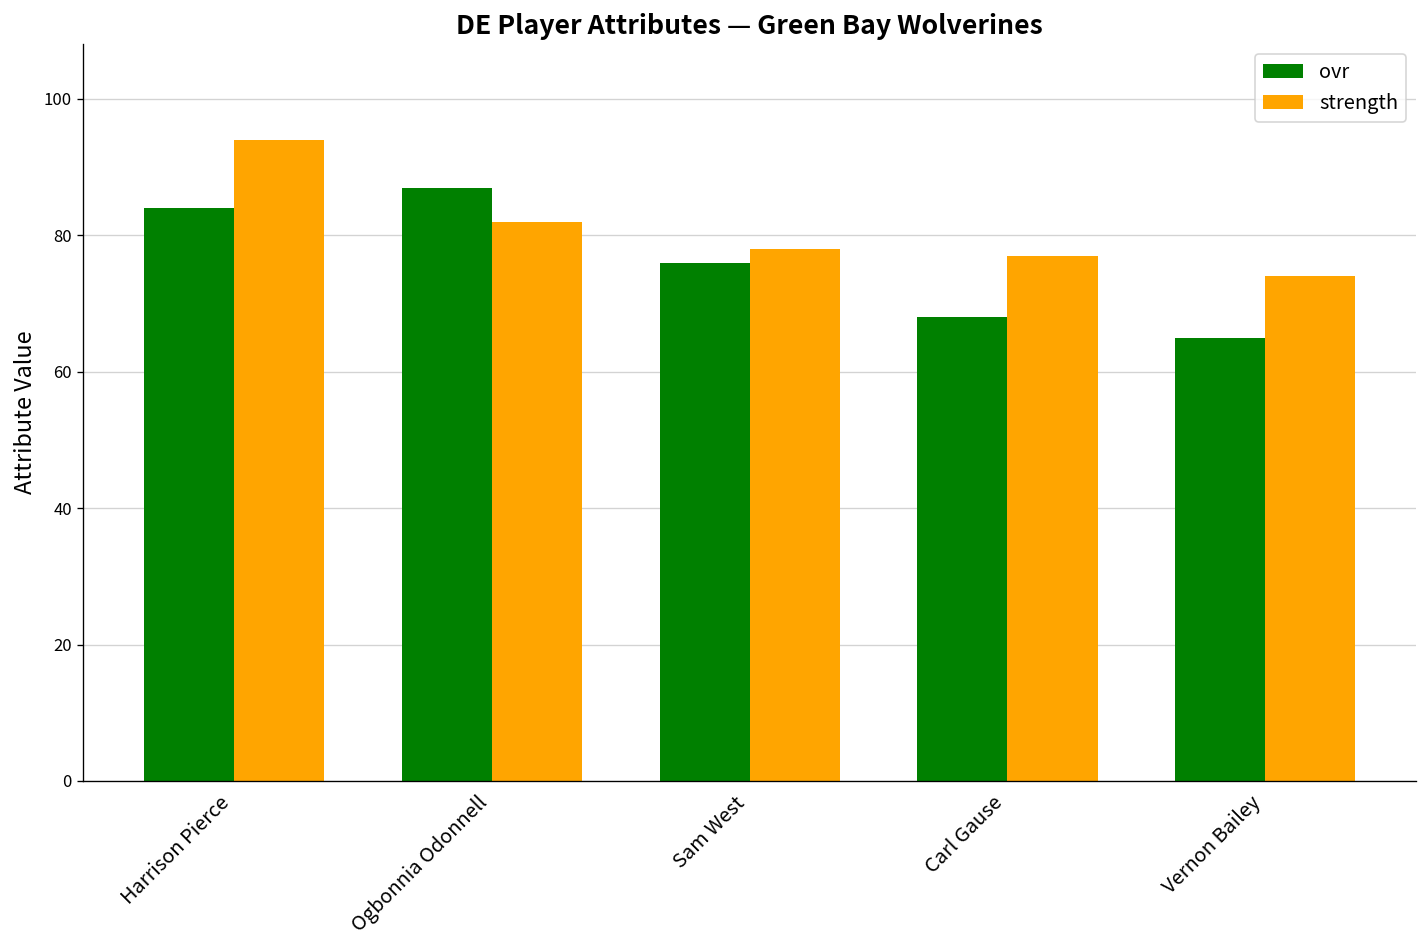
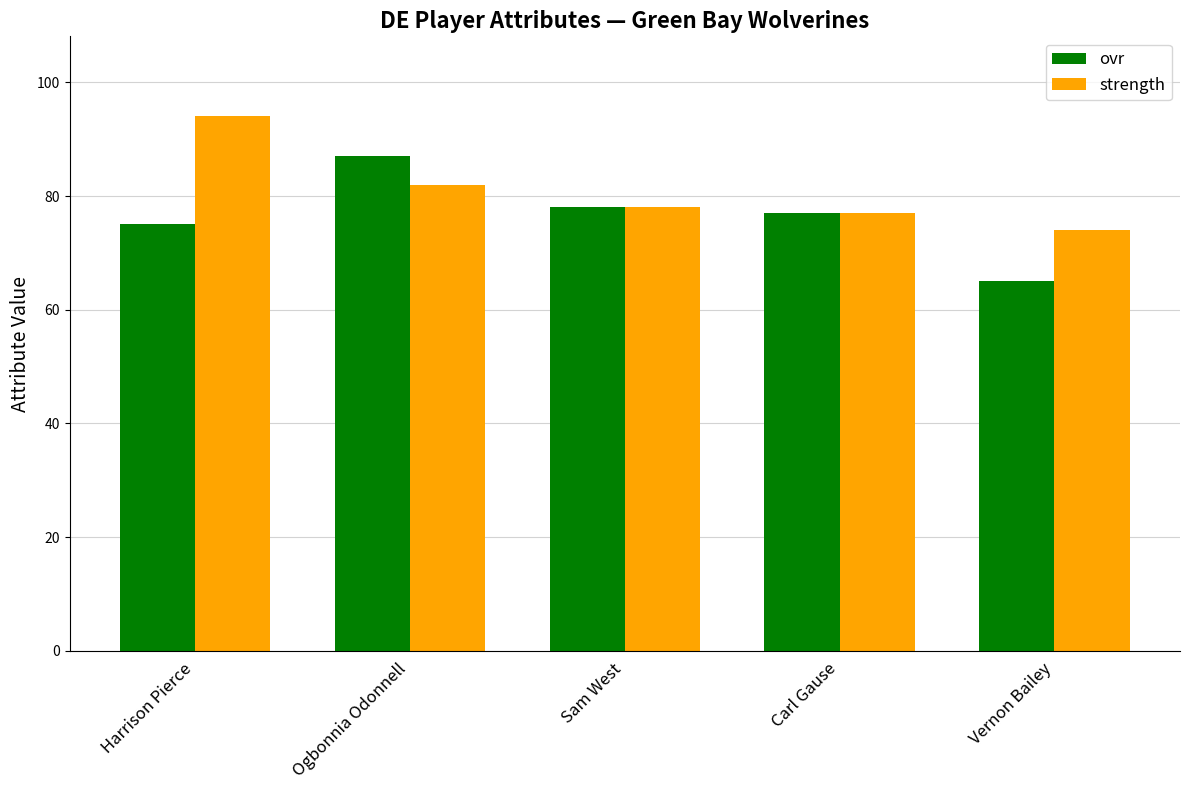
  {
    "ovr": {
-     "Harrison Pierce": 84,
+     "Harrison Pierce": 75,
      "Ogbonnia Odonnell": 87,
-     "Sam West": 76,
-     "Carl Gause": 68,
+     "Sam West": 78,
+     "Carl Gause": 77,
      "Vernon Bailey": 65
    },
    "strength": {
      "Harrison Pierce": 94,
      "Ogbonnia Odonnell": 82,
      "Sam West": 78,
      "Carl Gause": 77,
      "Vernon Bailey": 74
    }
  }
